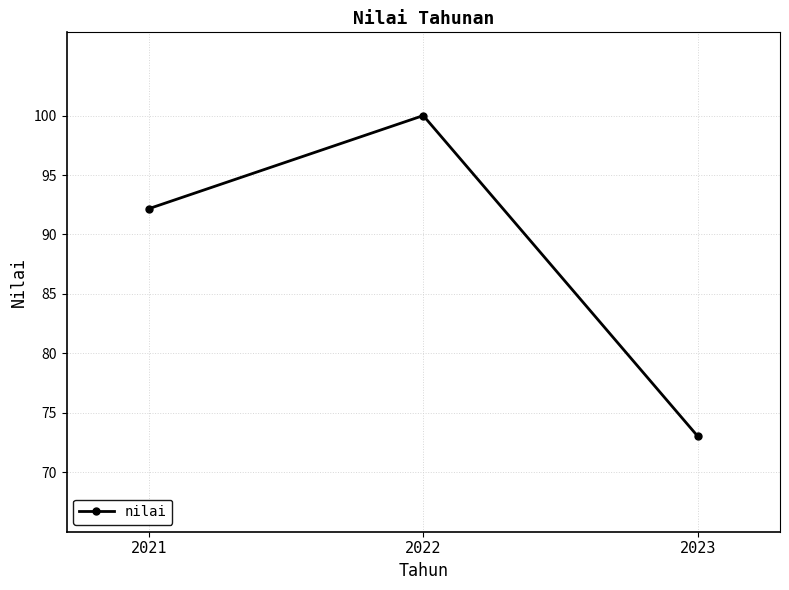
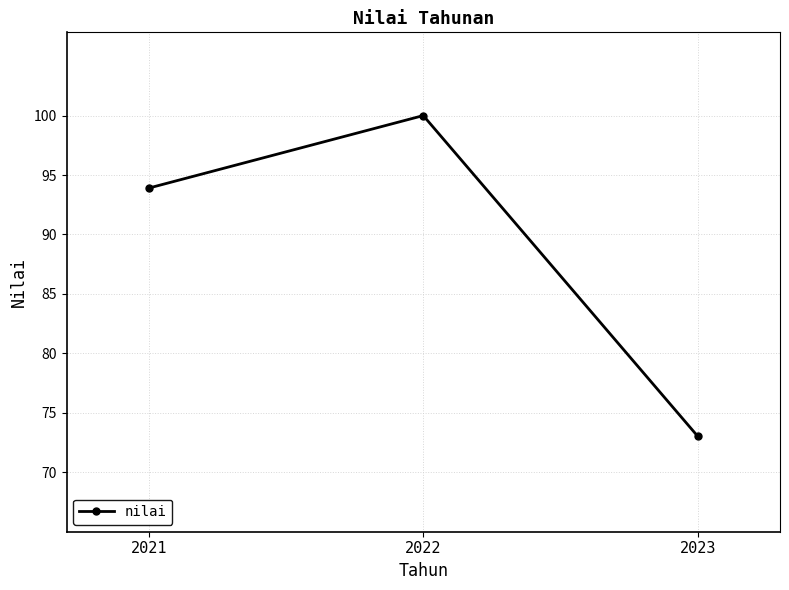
  {
-   "2021": 92.2,
+   "2021": 93.9,
    "2022": 100.0,
    "2023": 73.0
  }
